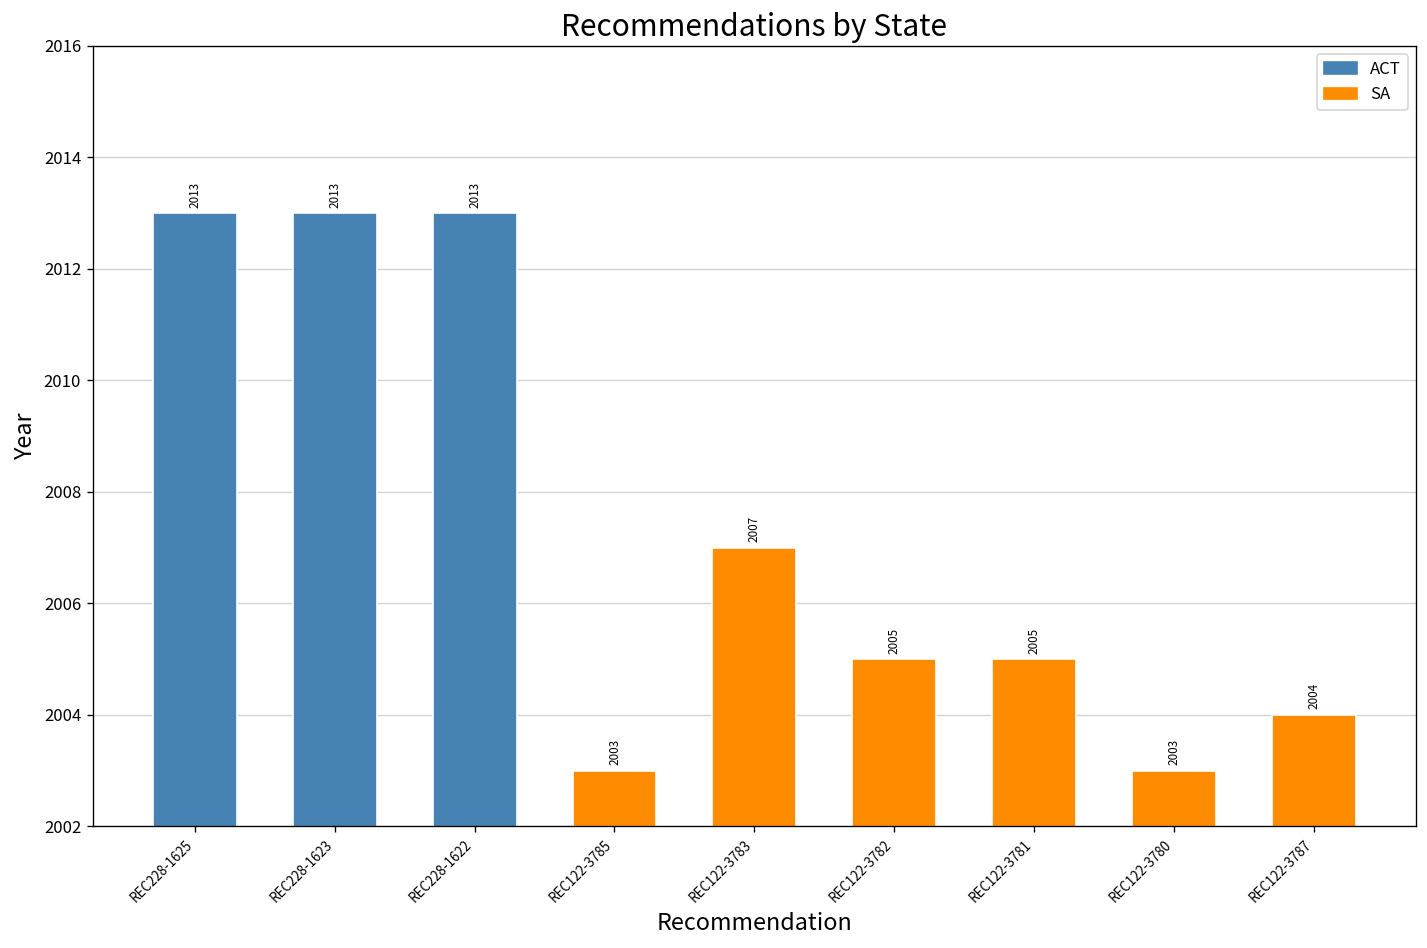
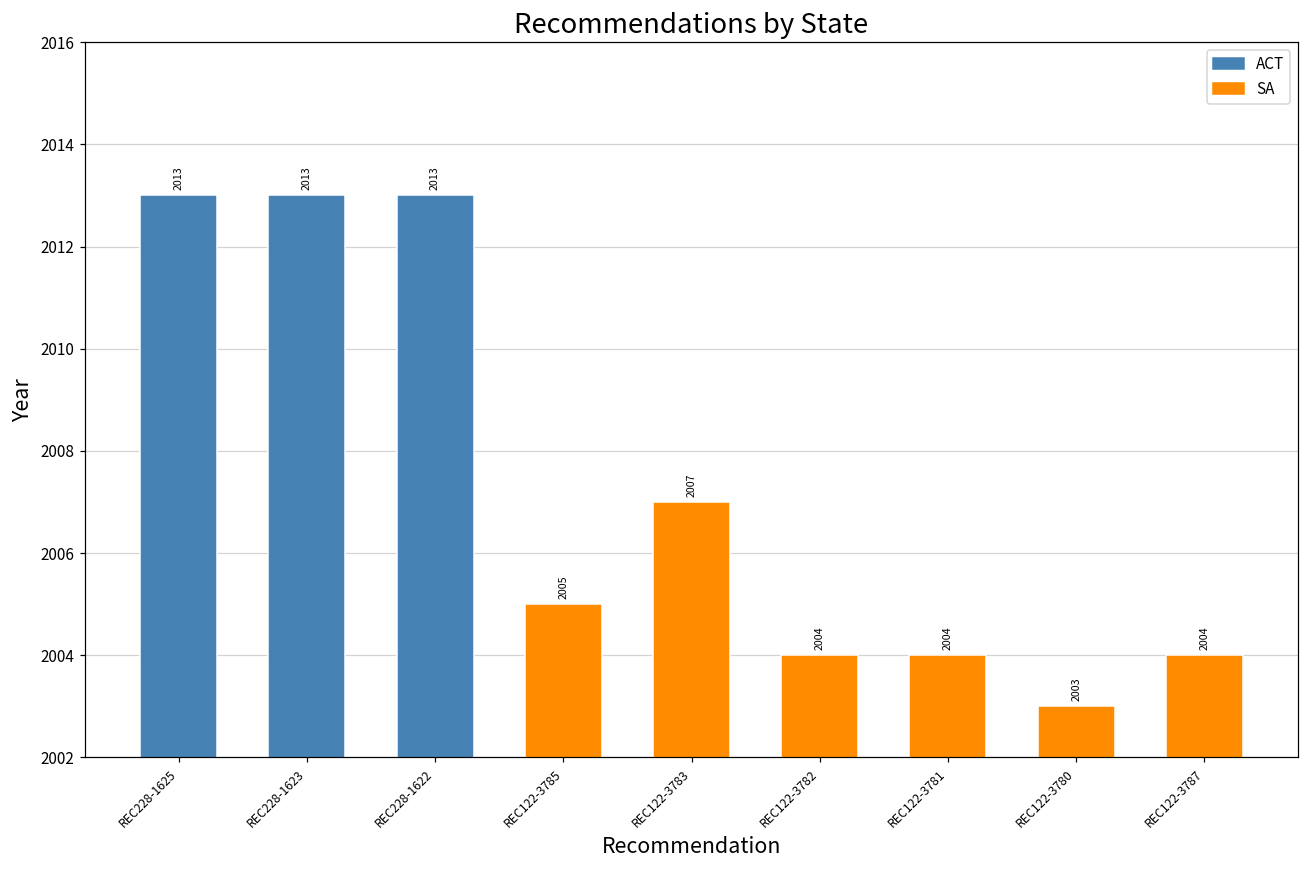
  {
    "REC228-1625": 2013,
    "REC228-1623": 2013,
    "REC228-1622": 2013,
-   "REC122-3785": 2003,
+   "REC122-3785": 2005,
    "REC122-3783": 2007,
-   "REC122-3782": 2005,
-   "REC122-3781": 2005,
+   "REC122-3782": 2004,
+   "REC122-3781": 2004,
    "REC122-3780": 2003,
    "REC122-3787": 2004
  }
